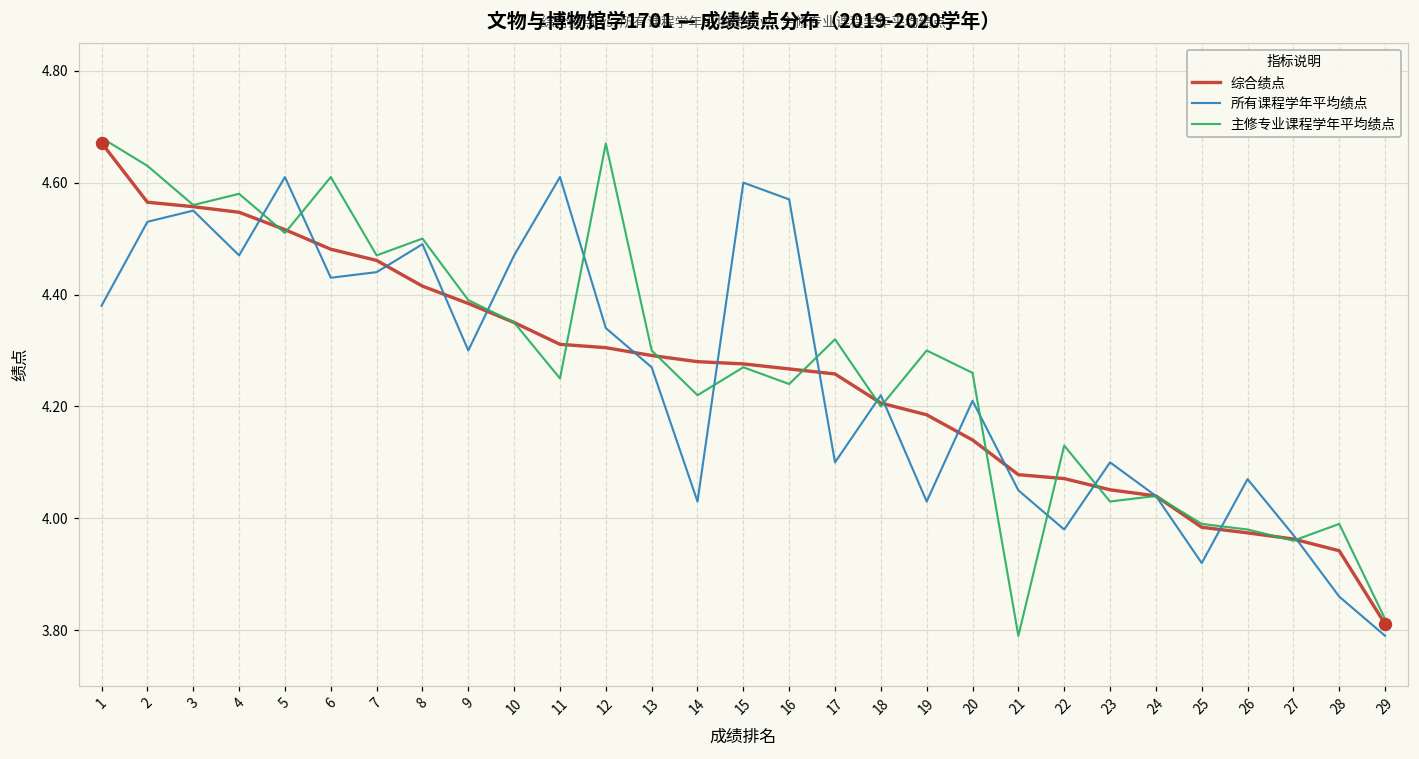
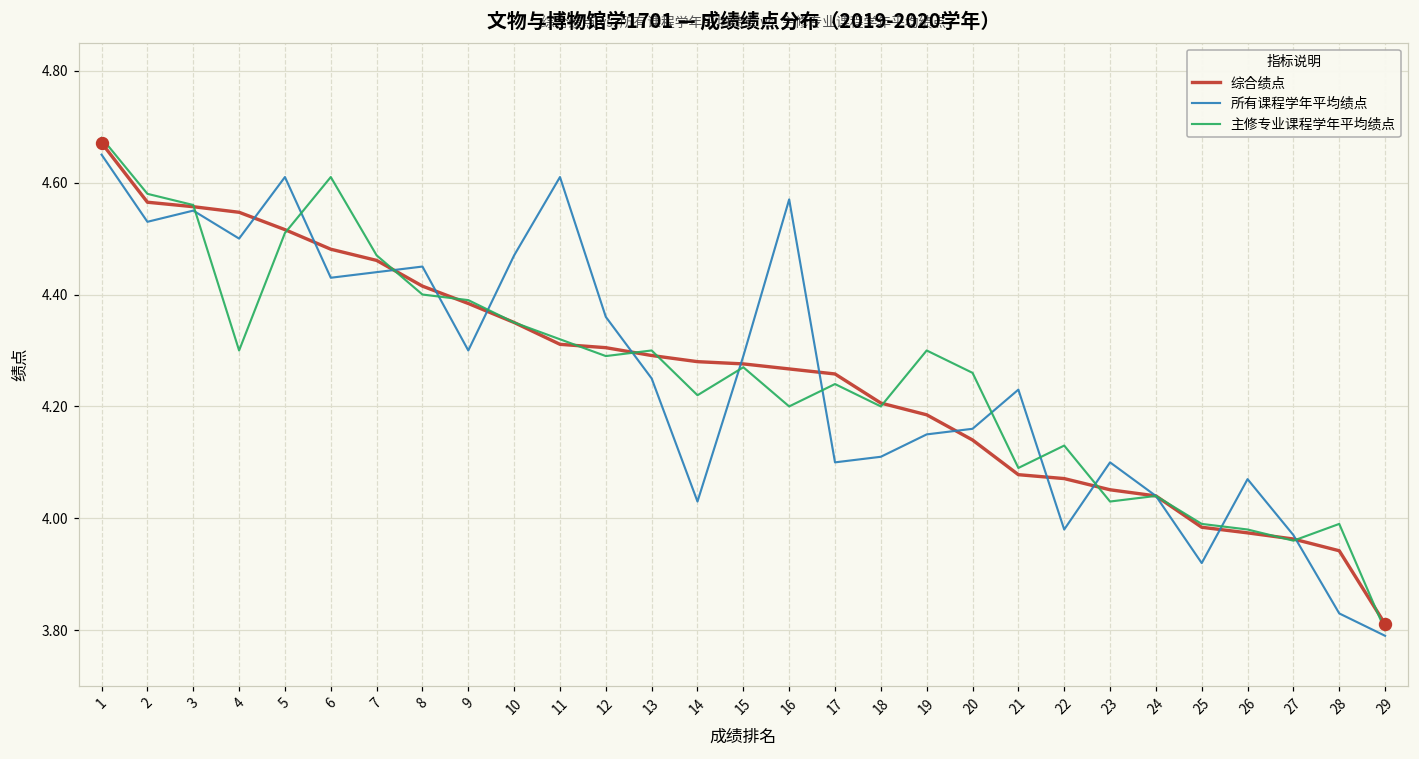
  {
    "所有课程学年平均绩点": {
-     "1": 4.38,
+     "1": 4.65,
      "2": 4.53,
      "3": 4.55,
-     "4": 4.47,
+     "4": 4.50,
      "5": 4.61,
      "6": 4.43,
      "7": 4.44,
-     "8": 4.49,
+     "8": 4.45,
      "9": 4.30,
      "10": 4.47,
      "11": 4.61,
-     "12": 4.34,
-     "13": 4.27,
+     "12": 4.36,
+     "13": 4.25,
      "14": 4.03,
-     "15": 4.60,
+     "15": 4.29,
      "16": 4.57,
      "17": 4.10,
-     "18": 4.22,
-     "19": 4.03,
-     "20": 4.21,
-     "21": 4.05,
+     "18": 4.11,
+     "19": 4.15,
+     "20": 4.16,
+     "21": 4.23,
      "22": 3.98,
      "23": 4.10,
      "25": 3.92,
      "26": 4.07,
      "27": 3.97,
-     "28": 3.86,
+     "28": 3.83,
      "29": 3.79
    },
    "主修专业课程学年平均绩点": {
      "1": 4.68,
-     "2": 4.63,
-     "4": 4.58,
+     "2": 4.58,
+     "4": 4.30,
      "5": 4.51,
      "6": 4.61,
      "7": 4.47,
-     "8": 4.5,
+     "8": 4.4,
      "9": 4.39,
-     "11": 4.25,
-     "12": 4.67,
+     "11": 4.32,
+     "12": 4.29,
      "13": 4.30,
      "14": 4.22,
      "15": 4.27,
-     "16": 4.24,
-     "17": 4.32,
+     "16": 4.20,
+     "17": 4.24,
      "18": 4.20,
      "19": 4.30,
      "20": 4.26,
-     "21": 3.79,
+     "21": 4.09,
      "22": 4.13,
      "23": 4.03,
      "25": 3.99,
      "26": 3.98,
      "28": 3.99,
-     "29": 3.82
+     "29": 3.80
    }
  }
